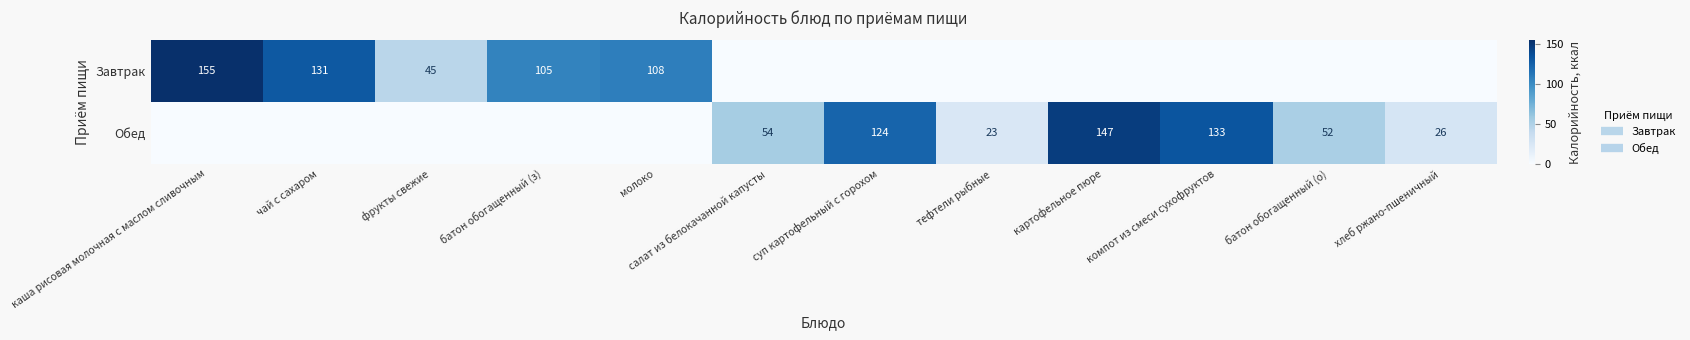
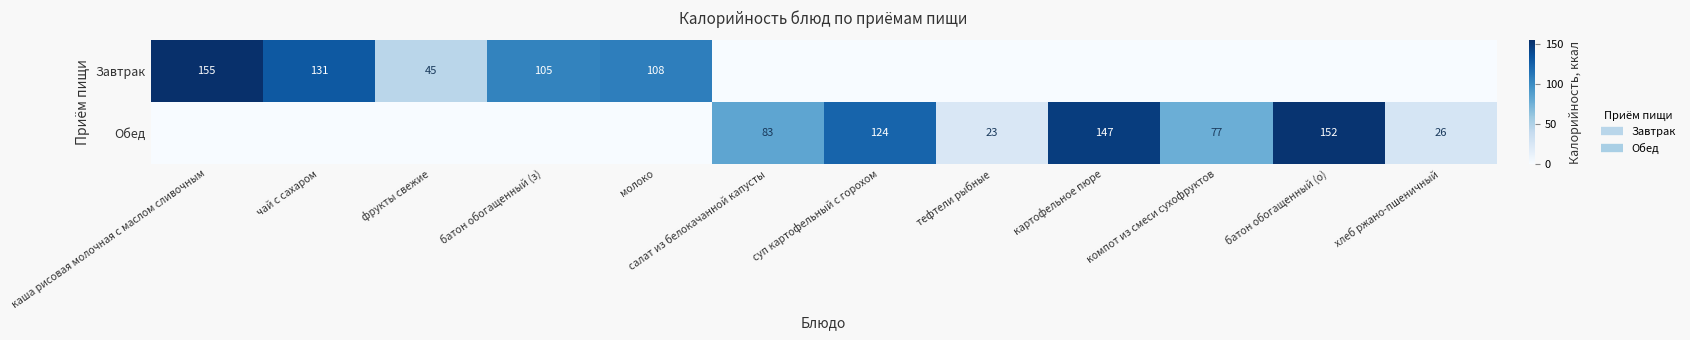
  {
    "Завтрак": {
      "каша рисовая молочная с маслом сливочным": 155,
      "чай с сахаром": 131,
      "фрукты свежие": 45,
      "батон обогащенный (з)": 105,
      "молоко": 108
    },
    "Обед": {
-     "салат из белокачанной капусты": 54,
+     "салат из белокачанной капусты": 83,
      "суп картофельный с горохом": 124,
      "тефтели рыбные": 23,
      "картофельное пюре": 147,
-     "компот из смеси сухофруктов": 133,
-     "батон обогащенный (о)": 52,
+     "компот из смеси сухофруктов": 77,
+     "батон обогащенный (о)": 152,
      "хлеб ржано-пшеничный": 26
    }
  }
